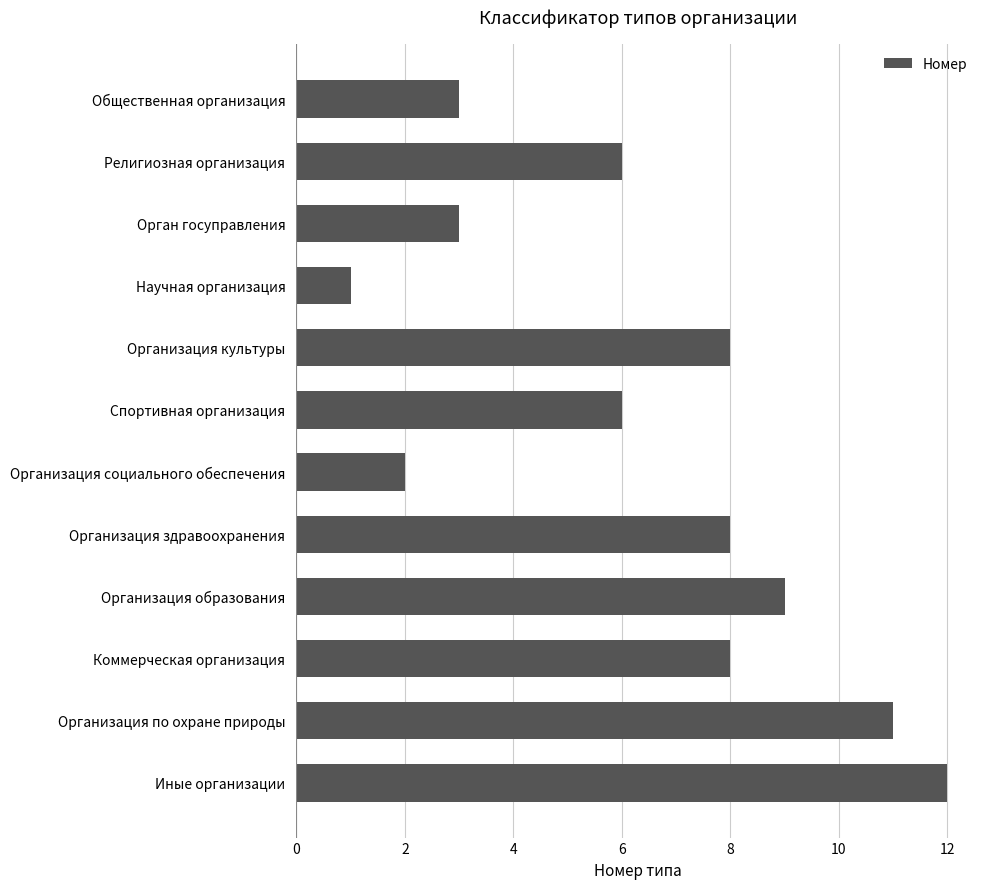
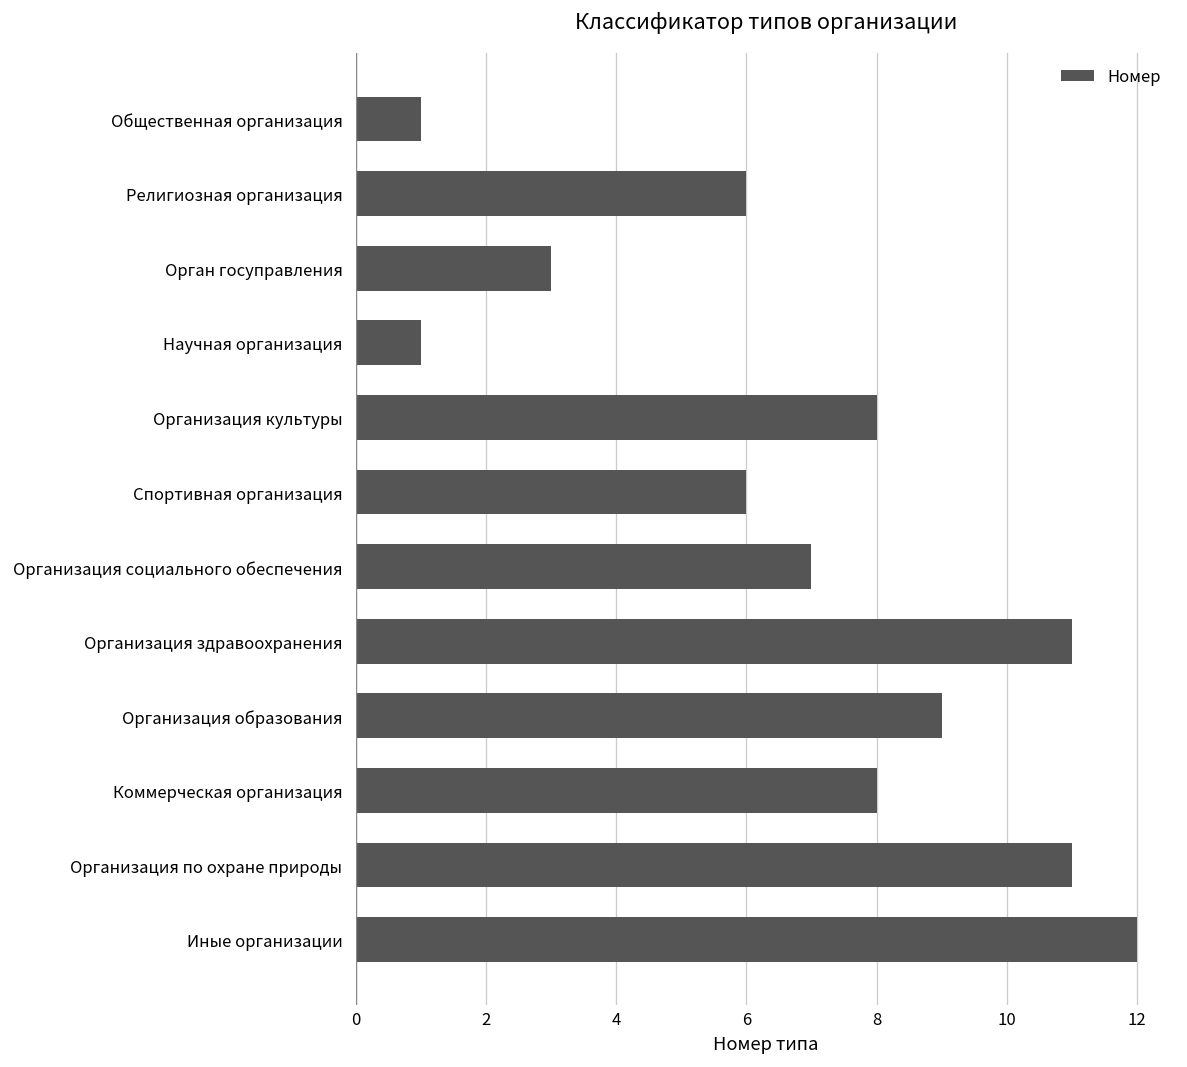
  {
-   "Общественная организация": 3,
+   "Общественная организация": 1,
    "Религиозная организация": 6,
    "Орган госуправления": 3,
    "Научная организация": 1,
    "Организация культуры": 8,
    "Спортивная организация": 6,
-   "Организация социального обеспечения": 2,
-   "Организация здравоохранения": 8,
+   "Организация социального обеспечения": 7,
+   "Организация здравоохранения": 11,
    "Организация образования": 9,
    "Коммерческая организация": 8,
    "Организация по охране природы": 11,
    "Иные организации": 12
  }
